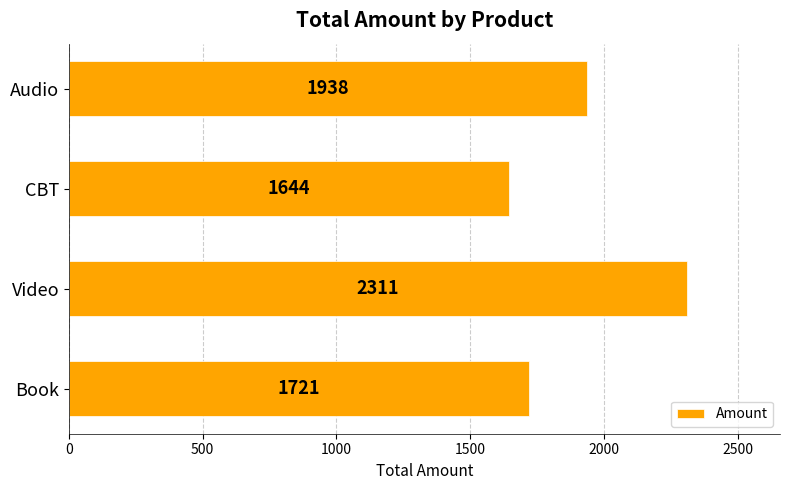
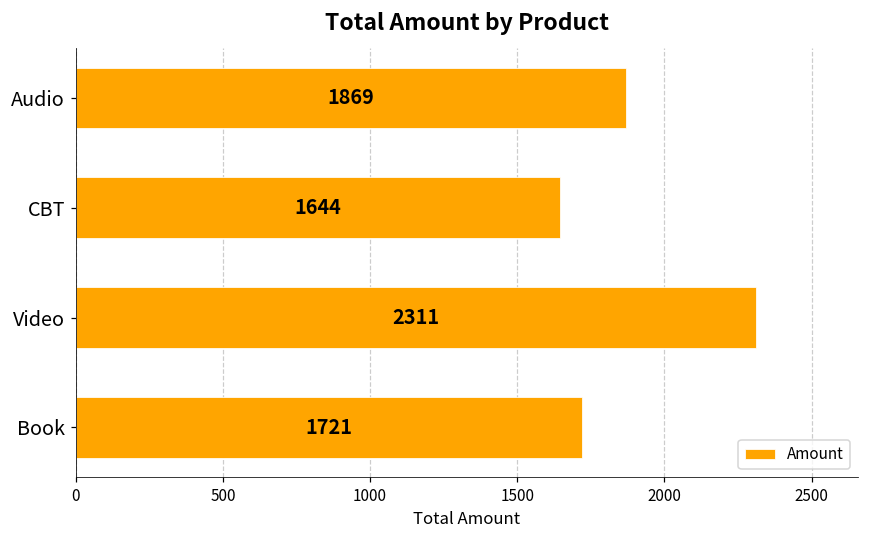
  {
-   "Audio": 1938,
+   "Audio": 1869,
    "CBT": 1644,
    "Video": 2311,
    "Book": 1721
  }
